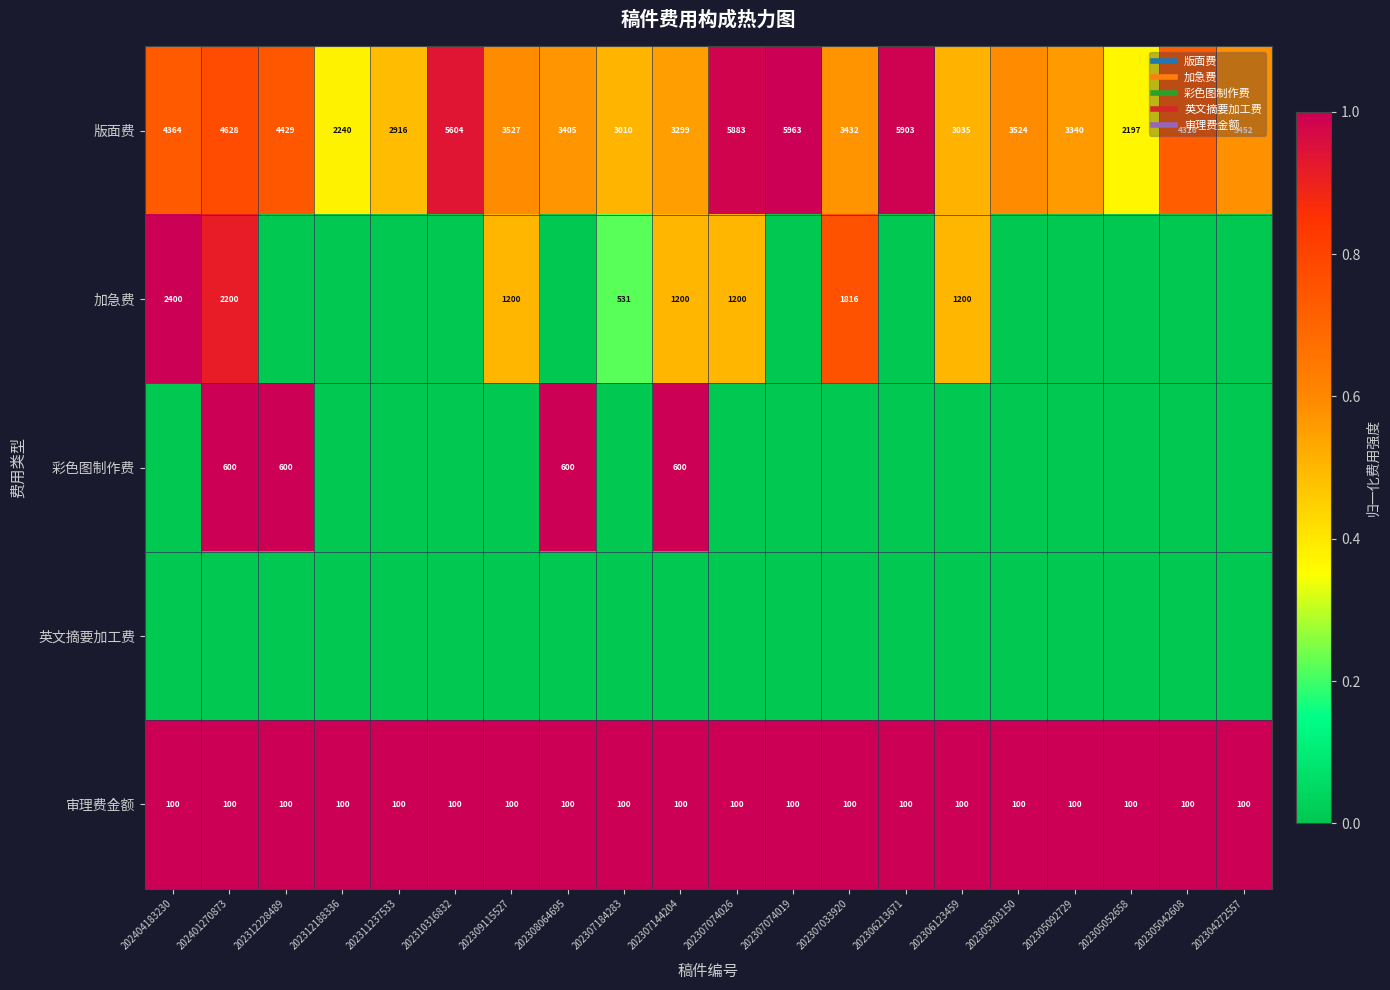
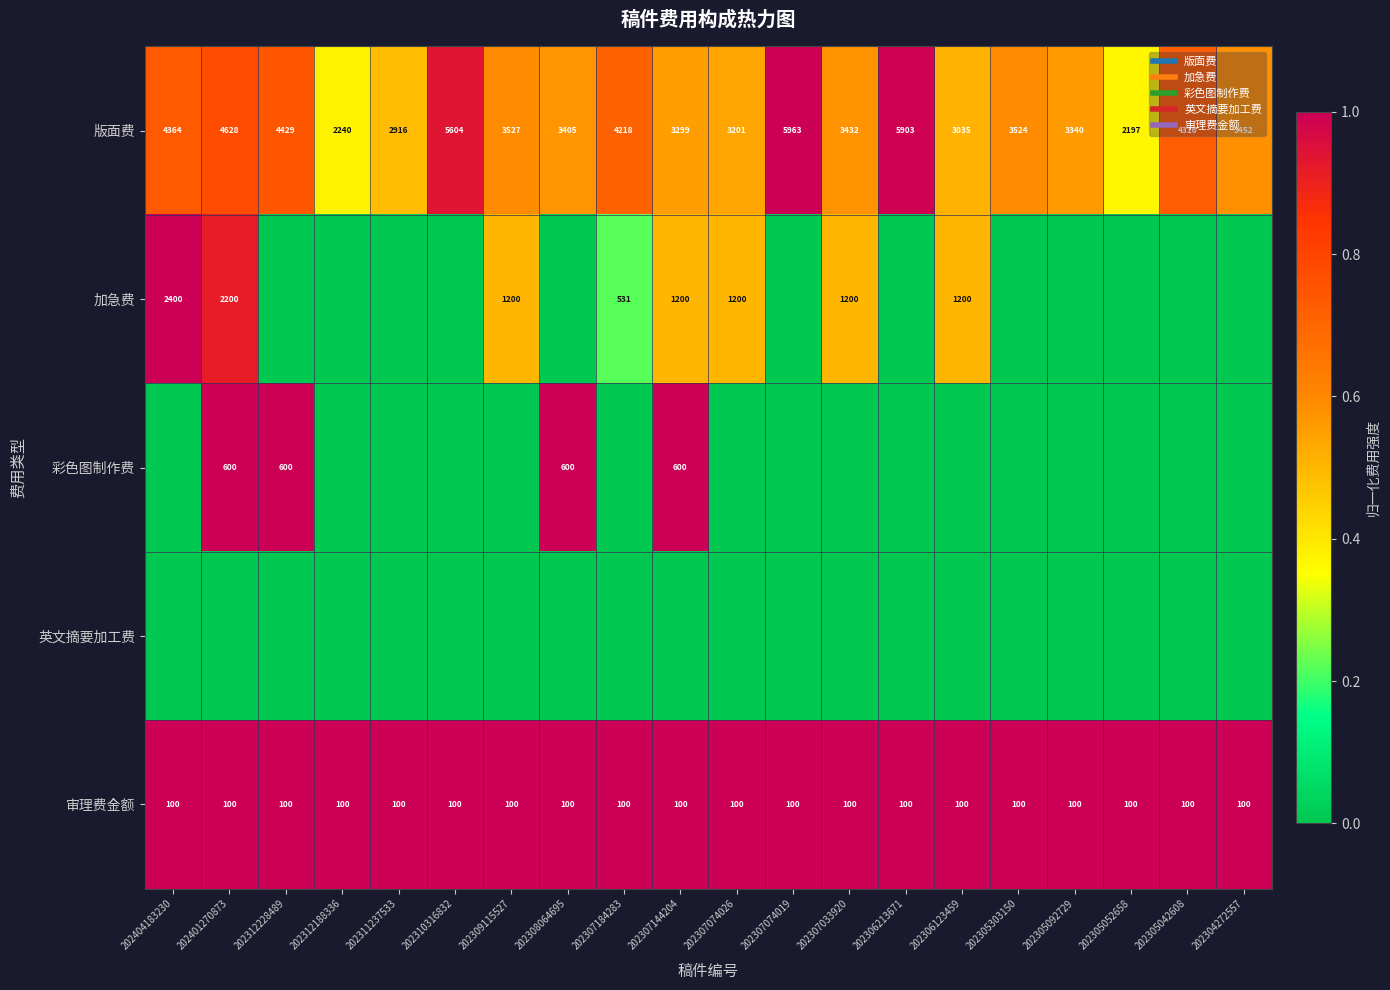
  {
    "版面费": {
      "202404183230": 4364,
      "202401270873": 4628,
      "202312228489": 4429,
      "202312188336": 2240,
      "202311237533": 2916,
      "202310316832": 5604,
      "202309115527": 3527,
      "202308064695": 3405,
-     "202307184283": 3010,
+     "202307184283": 4218,
      "202307144204": 3299,
-     "202307074026": 5883,
+     "202307074026": 3201,
      "202307074019": 5963,
      "202307033920": 3432,
      "202306213671": 5903,
      "202306123459": 3035,
      "202305303150": 3524,
      "202305092729": 3340,
      "202305052658": 2197
    },
    "加急费": {
      "202404183230": 2400,
      "202401270873": 2200,
      "202309115527": 1200,
      "202307184283": 531,
      "202307144204": 1200,
      "202307074026": 1200,
-     "202307033920": 1816,
+     "202307033920": 1200,
      "202306123459": 1200
    },
    "彩色图制作费": {
      "202401270873": 600,
      "202312228489": 600,
      "202308064695": 600,
      "202307144204": 600
    },
    "审理费金额": {
      "202404183230": 100,
      "202401270873": 100,
      "202312228489": 100,
      "202312188336": 100,
      "202311237533": 100,
      "202310316832": 100,
      "202309115527": 100,
      "202308064695": 100,
      "202307184283": 100,
      "202307144204": 100,
      "202307074026": 100,
      "202307074019": 100,
      "202307033920": 100,
      "202306213671": 100,
      "202306123459": 100,
      "202305303150": 100,
      "202305092729": 100,
      "202305052658": 100,
      "202305042608": 100,
      "202304272557": 100
    }
  }
